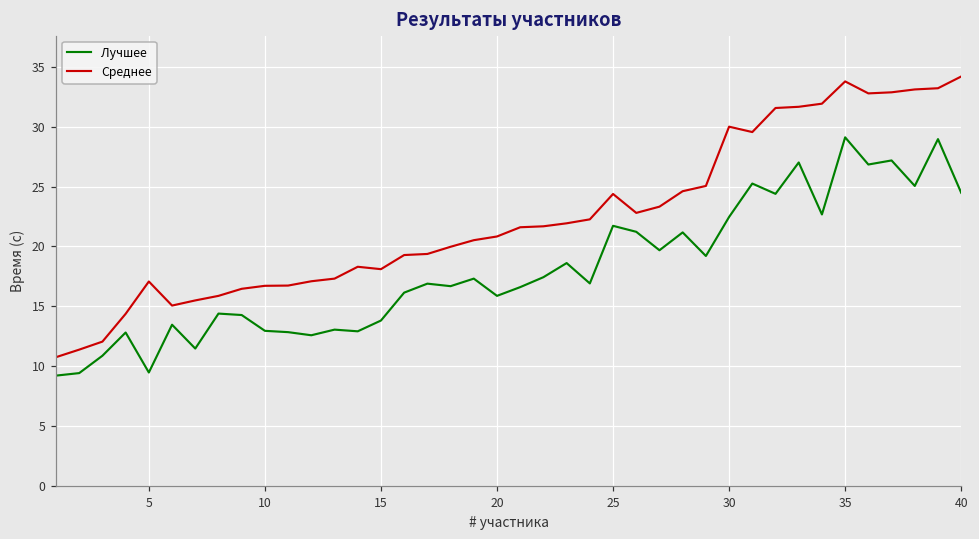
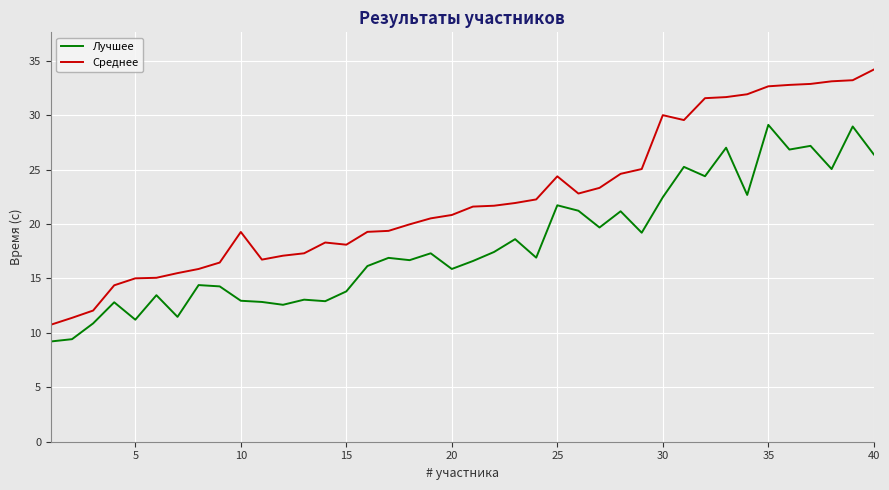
  {
    "Лучшее": {
-     "5": 9.5,
+     "5": 11.2,
      "10": 13.0,
      "15": 13.8,
      "20": 15.9,
      "25": 21.7,
      "30": 22.5,
      "35": 29.1,
-     "40": 24.5
+     "40": 26.4
    },
    "Среднее": {
-     "5": 17.1,
-     "10": 16.7,
+     "5": 15.0,
+     "10": 19.3,
      "15": 18.1,
      "20": 20.8,
      "25": 24.4,
      "30": 30.0,
-     "35": 33.8,
+     "35": 32.7,
      "40": 34.2
    }
  }
